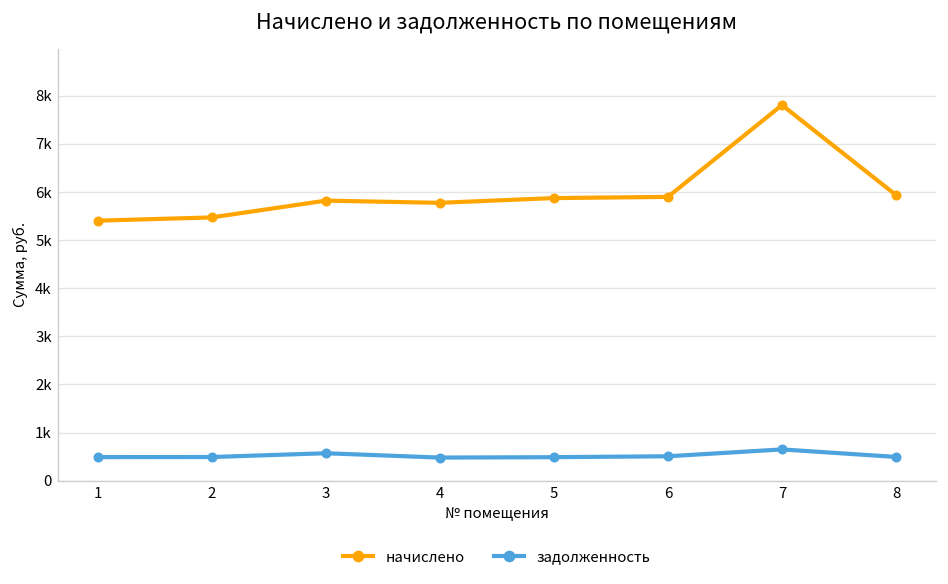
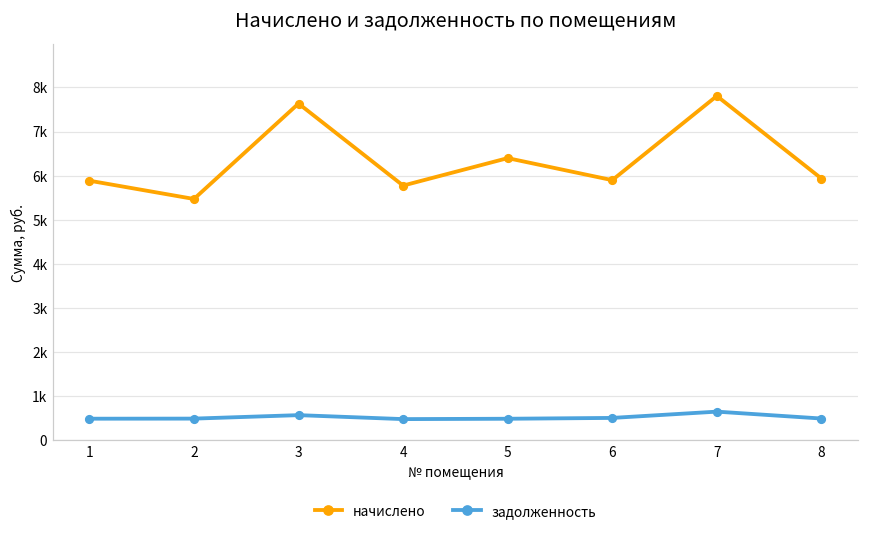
  {
    "начислено": {
-     "1": 5400,
+     "1": 5900,
      "2": 5500,
-     "3": 5800,
+     "3": 7600,
      "4": 5800,
-     "5": 5900,
+     "5": 6400,
      "6": 5900,
      "7": 7800,
      "8": 5900
    },
    "задолженность": {
      "1": 500,
      "2": 500,
      "3": 600,
      "4": 500,
      "5": 500,
      "6": 500,
      "7": 700,
      "8": 500
    }
  }
